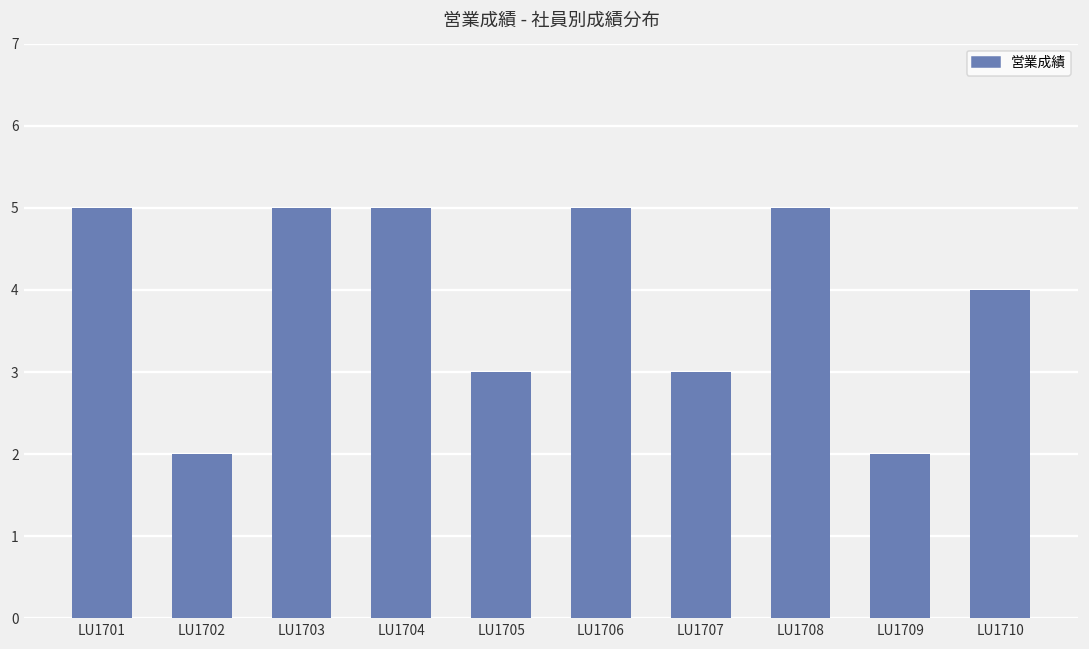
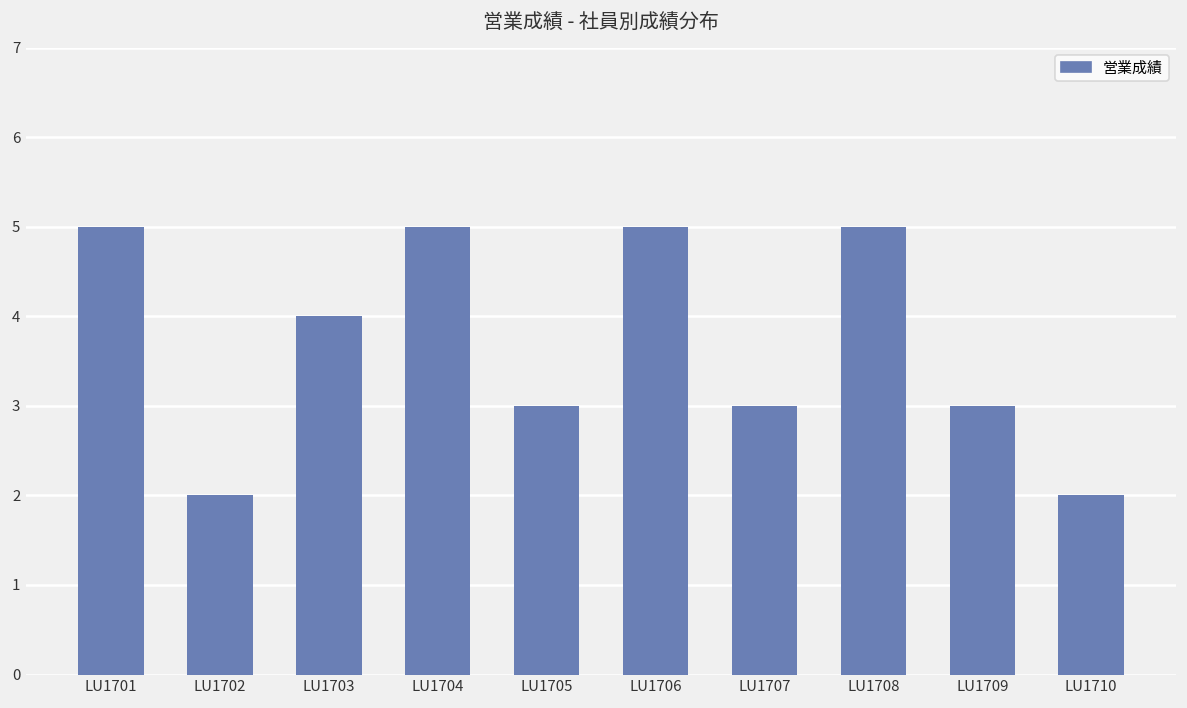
  {
    "LU1701": 5,
    "LU1702": 2,
-   "LU1703": 5,
+   "LU1703": 4,
    "LU1704": 5,
    "LU1705": 3,
    "LU1706": 5,
    "LU1707": 3,
    "LU1708": 5,
-   "LU1709": 2,
-   "LU1710": 4
+   "LU1709": 3,
+   "LU1710": 2
  }
